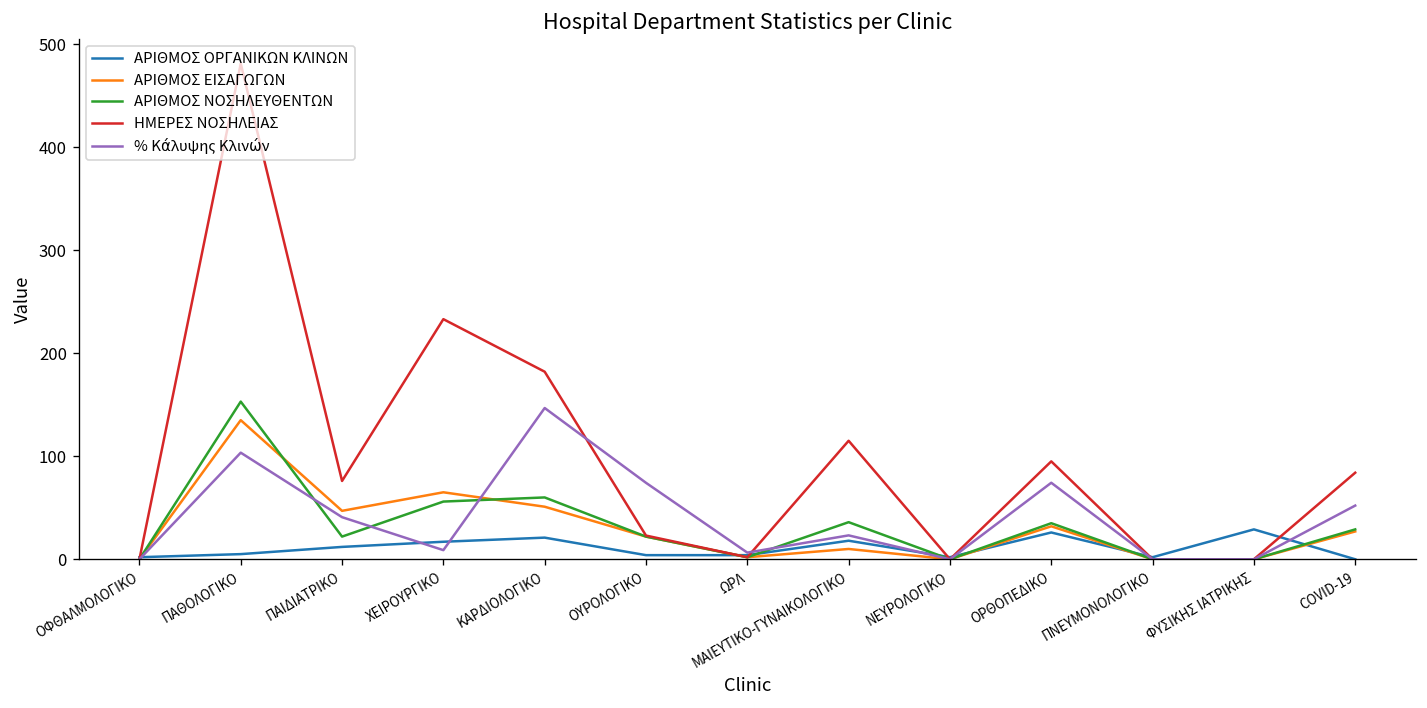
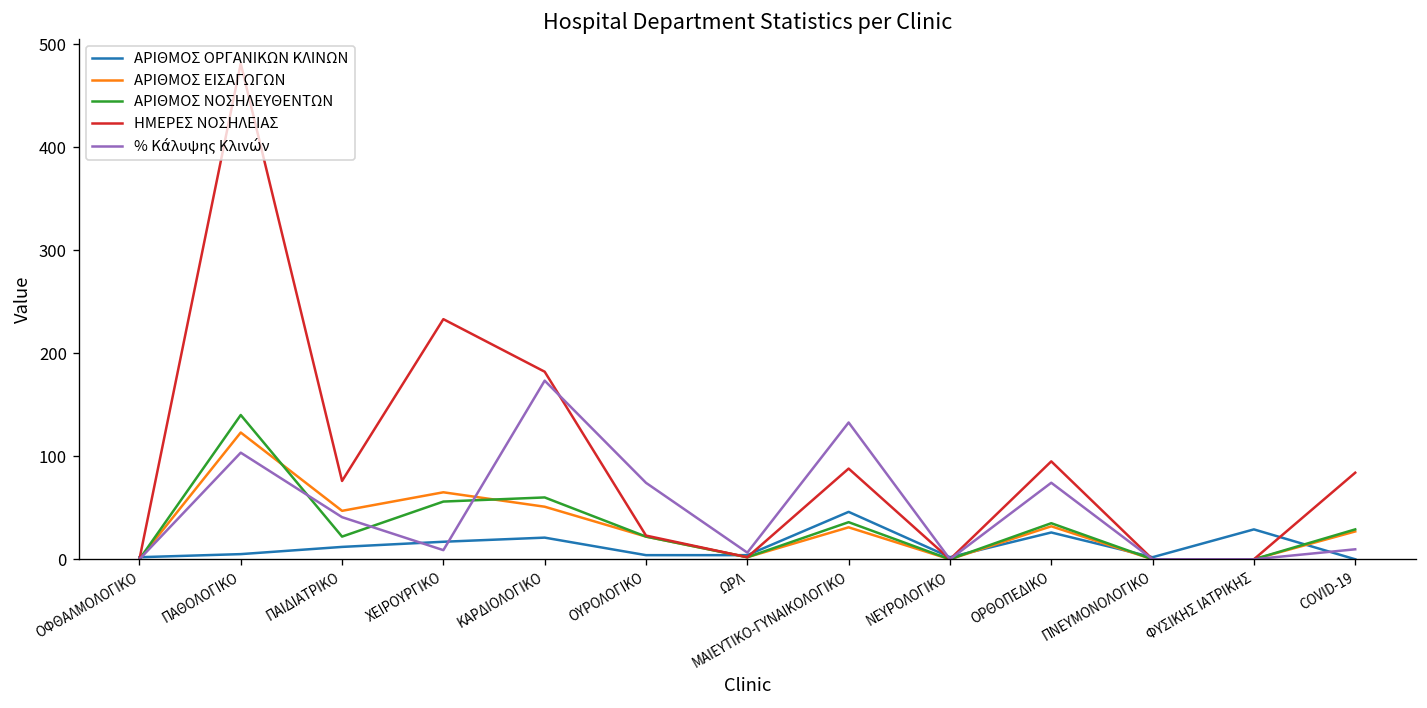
  {
    "ΑΡΙΘΜΟΣ ΟΡΓΑΝΙΚΩΝ ΚΛΙΝΩΝ": {
      "ΠΑΘΟΛΟΓΙΚΟ": 10,
      "ΠΑΙΔΙΑΤΡΙΚΟ": 10,
      "ΧΕΙΡΟΥΡΓΙΚΟ": 20,
      "ΚΑΡΔΙΟΛΟΓΙΚΟ": 20,
      "ΟΥΡΟΛΟΓΙΚΟ": 0,
-     "ΜΑΙΕΥΤΙΚΟ-ΓΥΝΑΙΚΟΛΟΓΙΚΟ": 20,
+     "ΜΑΙΕΥΤΙΚΟ-ΓΥΝΑΙΚΟΛΟΓΙΚΟ": 50,
      "ΟΡΘΟΠΕΔΙΚΟ": 30,
      "ΦΥΣΙΚΗΣ ΙΑΤΡΙΚΗΣ": 30,
      "COVID-19": 0
    },
    "ΑΡΙΘΜΟΣ ΕΙΣΑΓΩΓΩΝ": {
-     "ΠΑΘΟΛΟΓΙΚΟ": 140,
+     "ΠΑΘΟΛΟΓΙΚΟ": 120,
      "ΠΑΙΔΙΑΤΡΙΚΟ": 50,
      "ΧΕΙΡΟΥΡΓΙΚΟ": 70,
      "ΚΑΡΔΙΟΛΟΓΙΚΟ": 50,
-     "ΜΑΙΕΥΤΙΚΟ-ΓΥΝΑΙΚΟΛΟΓΙΚΟ": 10,
+     "ΜΑΙΕΥΤΙΚΟ-ΓΥΝΑΙΚΟΛΟΓΙΚΟ": 30,
      "ΟΡΘΟΠΕΔΙΚΟ": 30
    },
    "ΑΡΙΘΜΟΣ ΝΟΣΗΛΕΥΘΕΝΤΩΝ": {
-     "ΠΑΘΟΛΟΓΙΚΟ": 150,
+     "ΠΑΘΟΛΟΓΙΚΟ": 140,
      "ΠΑΙΔΙΑΤΡΙΚΟ": 20,
      "ΧΕΙΡΟΥΡΓΙΚΟ": 60,
      "ΚΑΡΔΙΟΛΟΓΙΚΟ": 60,
      "ΜΑΙΕΥΤΙΚΟ-ΓΥΝΑΙΚΟΛΟΓΙΚΟ": 40,
      "ΟΡΘΟΠΕΔΙΚΟ": 40
    },
    "ΗΜΕΡΕΣ ΝΟΣΗΛΕΙΑΣ": {
      "ΠΑΙΔΙΑΤΡΙΚΟ": 80,
      "ΧΕΙΡΟΥΡΓΙΚΟ": 230,
      "ΚΑΡΔΙΟΛΟΓΙΚΟ": 180,
-     "ΜΑΙΕΥΤΙΚΟ-ΓΥΝΑΙΚΟΛΟΓΙΚΟ": 120,
+     "ΜΑΙΕΥΤΙΚΟ-ΓΥΝΑΙΚΟΛΟΓΙΚΟ": 90,
      "ΟΡΘΟΠΕΔΙΚΟ": 100,
      "COVID-19": 80
    },
    "% Κάλυψης Κλινών": {
      "ΠΑΘΟΛΟΓΙΚΟ": 100,
      "ΠΑΙΔΙΑΤΡΙΚΟ": 40,
      "ΧΕΙΡΟΥΡΓΙΚΟ": 10,
-     "ΚΑΡΔΙΟΛΟΓΙΚΟ": 150,
+     "ΚΑΡΔΙΟΛΟΓΙΚΟ": 170,
      "ΟΥΡΟΛΟΓΙΚΟ": 70,
-     "ΜΑΙΕΥΤΙΚΟ-ΓΥΝΑΙΚΟΛΟΓΙΚΟ": 20,
+     "ΜΑΙΕΥΤΙΚΟ-ΓΥΝΑΙΚΟΛΟΓΙΚΟ": 130,
      "ΟΡΘΟΠΕΔΙΚΟ": 70,
-     "COVID-19": 50
+     "COVID-19": 10
    }
  }
